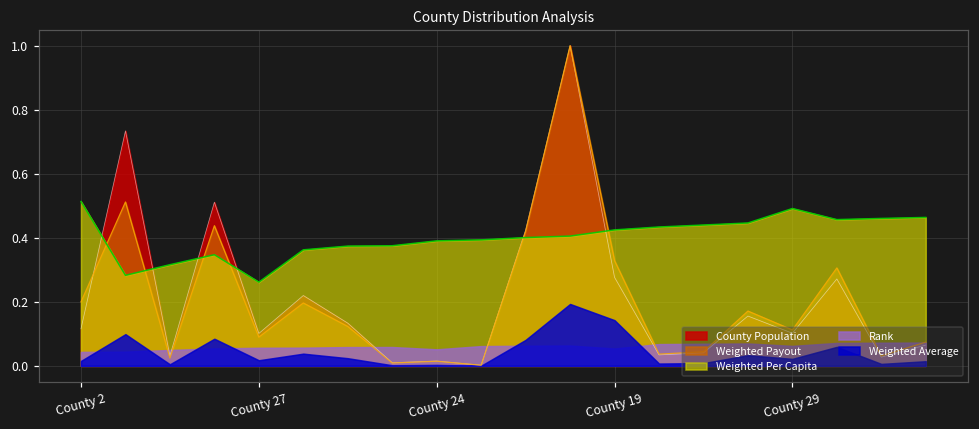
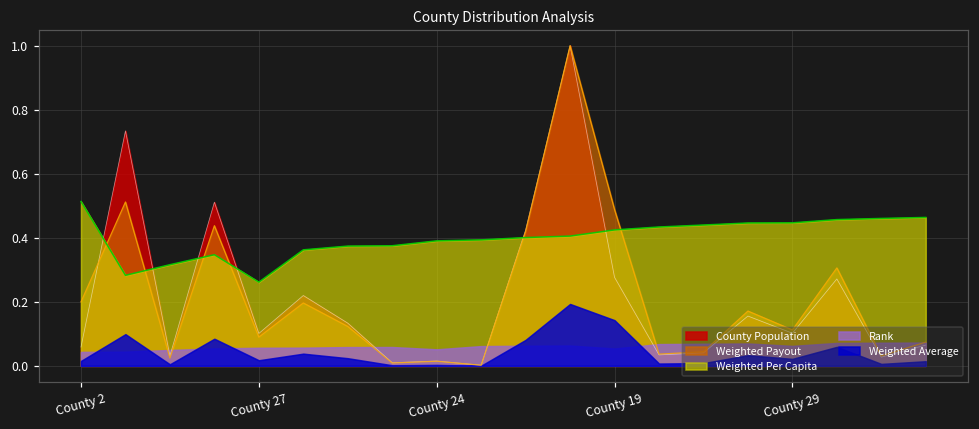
  {
    "County Population": {
-     "County 2": 0.12,
+     "County 2": 0.06,
      "County 27": 0.10,
      "County 19": 0.28
    },
    "Weighted Payout": {
      "County 2": 0.20,
      "County 27": 0.09,
-     "County 19": 0.33
+     "County 19": 0.49
    },
    "Weighted Per Capita": {
      "County 2": 0.51,
      "County 27": 0.26,
      "County 24": 0.39,
      "County 19": 0.42,
-     "County 29": 0.49
+     "County 29": 0.45
    },
    "Rank": {
      "County 2": 0.04,
      "County 27": 0.06,
      "County 24": 0.05,
      "County 19": 0.05
    },
    "Weighted Average": {
      "County 2": 0.02,
      "County 27": 0.02,
      "County 19": 0.14
    }
  }
